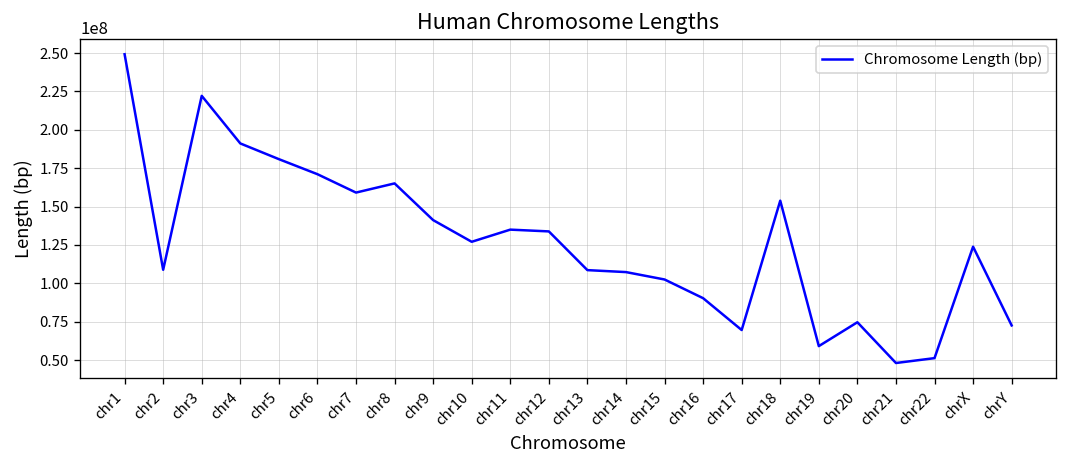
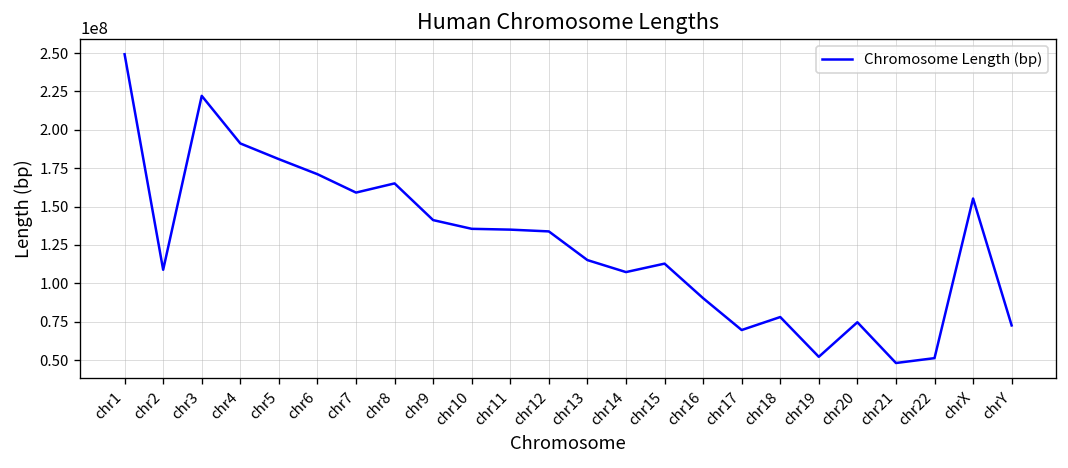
  {
    "chr1": 249000000,
    "chr2": 109000000,
    "chr3": 222000000,
    "chr4": 191000000,
    "chr5": 181000000,
    "chr6": 171000000,
    "chr7": 159000000,
    "chr8": 165000000,
    "chr9": 141000000,
-   "chr10": 127000000,
+   "chr10": 136000000,
    "chr11": 135000000,
    "chr12": 134000000,
-   "chr13": 109000000,
+   "chr13": 115000000,
    "chr14": 107000000,
-   "chr15": 103000000,
+   "chr15": 113000000,
    "chr16": 90000000,
    "chr17": 70000000,
-   "chr18": 154000000,
-   "chr19": 59000000,
+   "chr18": 78000000,
+   "chr19": 52000000,
    "chr20": 75000000,
    "chr21": 48000000,
    "chr22": 51000000,
-   "chrX": 124000000,
+   "chrX": 155000000,
    "chrY": 73000000
  }
